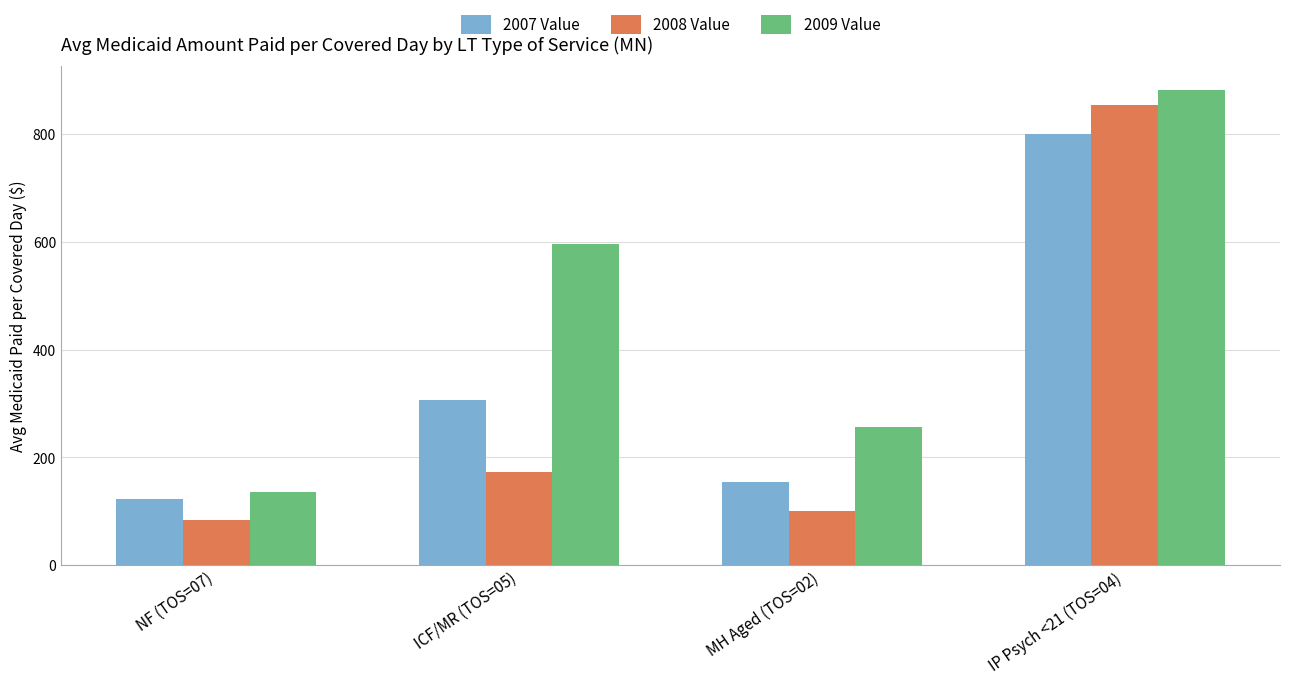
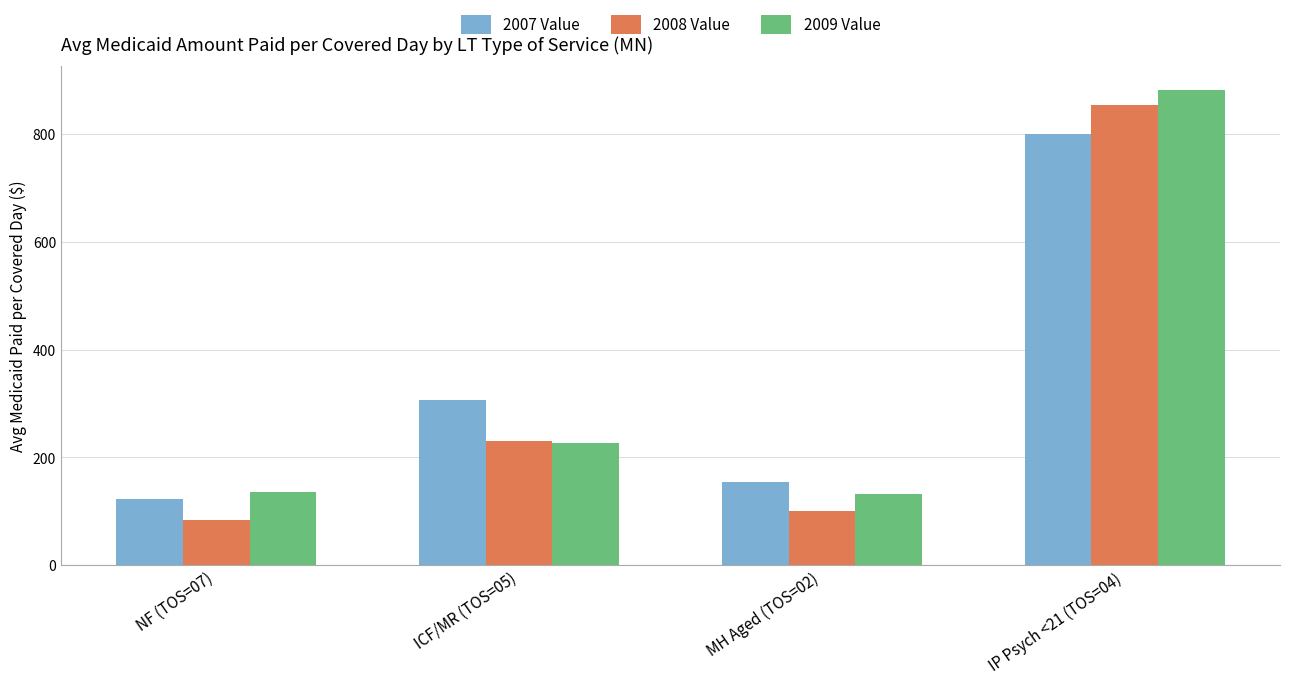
  {
    "2007 Value": {
      "NF (TOS=07)": 120,
      "ICF/MR (TOS=05)": 310,
      "MH Aged (TOS=02)": 150,
      "IP Psych <21 (TOS=04)": 800
    },
    "2008 Value": {
      "NF (TOS=07)": 80,
-     "ICF/MR (TOS=05)": 170,
+     "ICF/MR (TOS=05)": 230,
      "MH Aged (TOS=02)": 100,
      "IP Psych <21 (TOS=04)": 850
    },
    "2009 Value": {
      "NF (TOS=07)": 140,
-     "ICF/MR (TOS=05)": 600,
-     "MH Aged (TOS=02)": 260,
+     "ICF/MR (TOS=05)": 230,
+     "MH Aged (TOS=02)": 130,
      "IP Psych <21 (TOS=04)": 880
    }
  }
